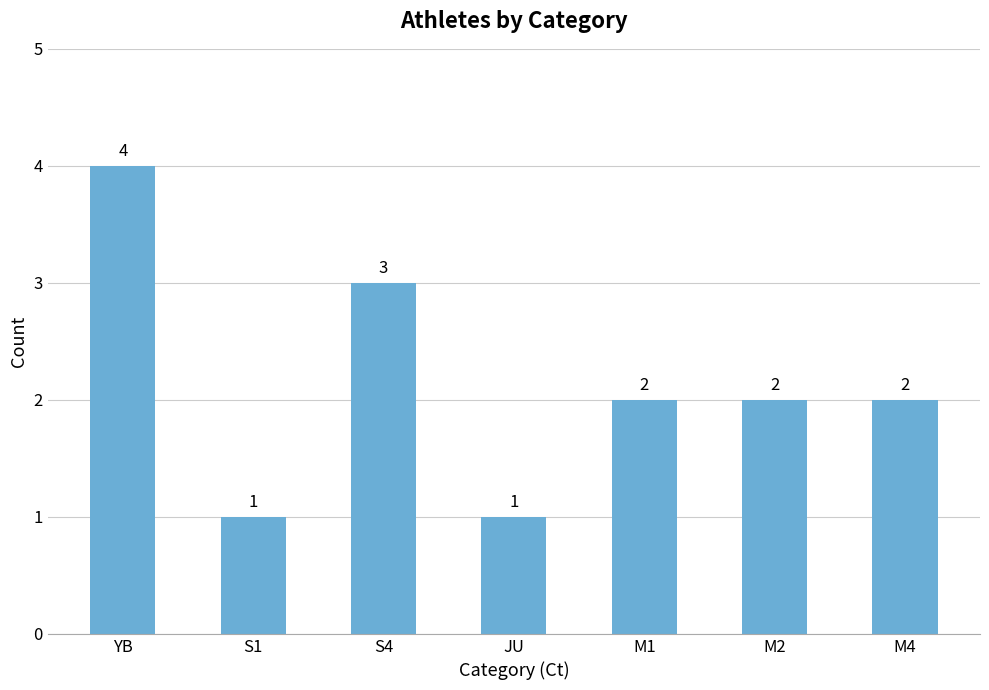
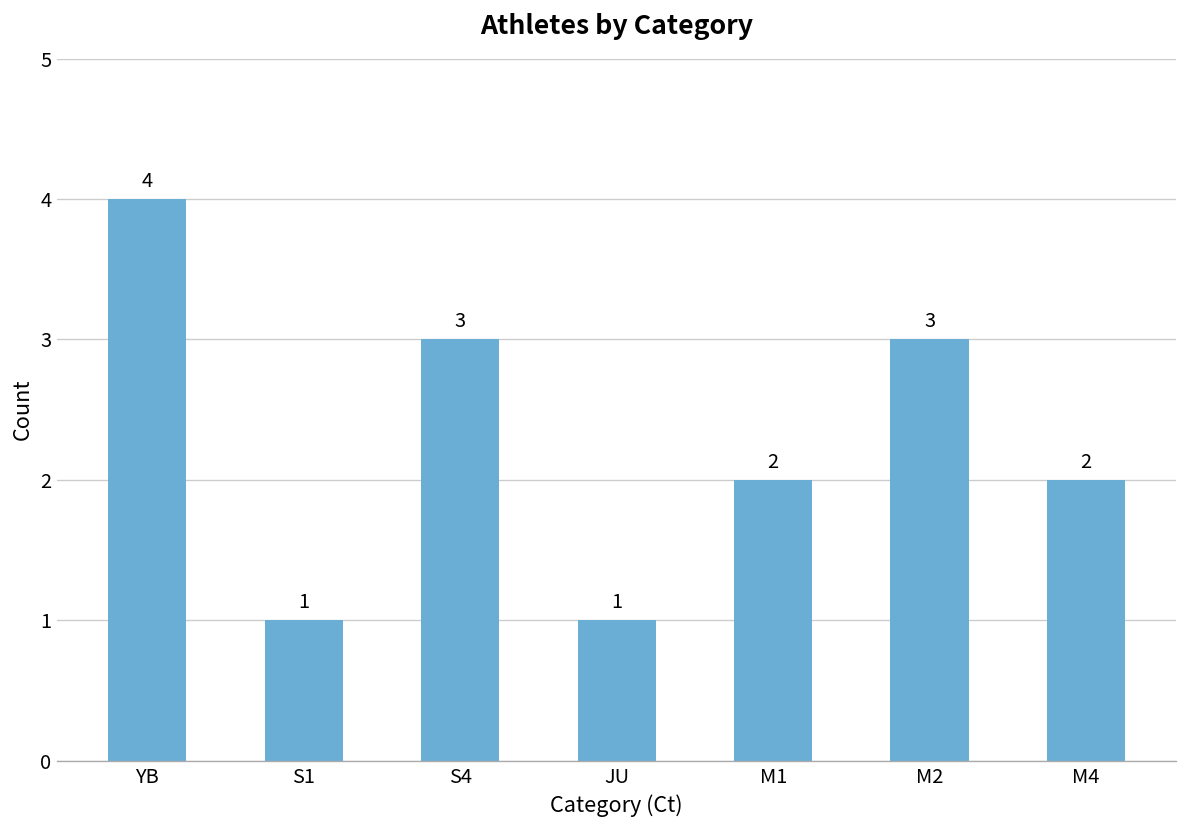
  {
    "YB": 4,
    "S1": 1,
    "S4": 3,
    "JU": 1,
    "M1": 2,
-   "M2": 2,
+   "M2": 3,
    "M4": 2
  }
